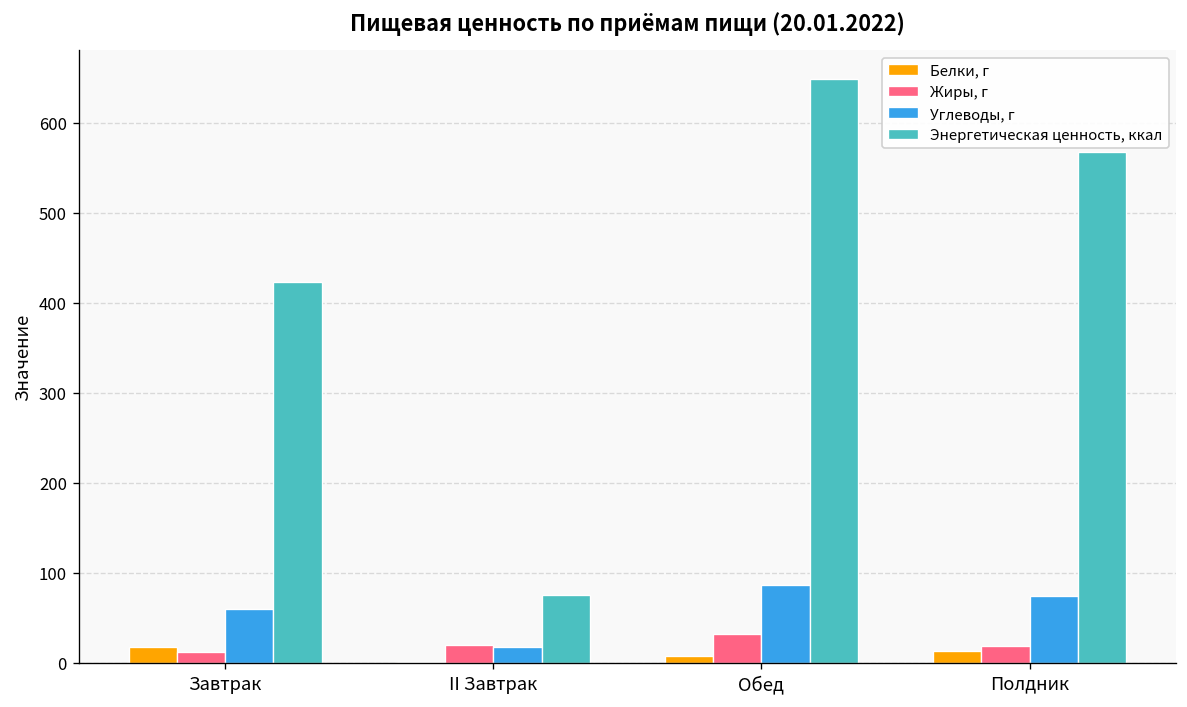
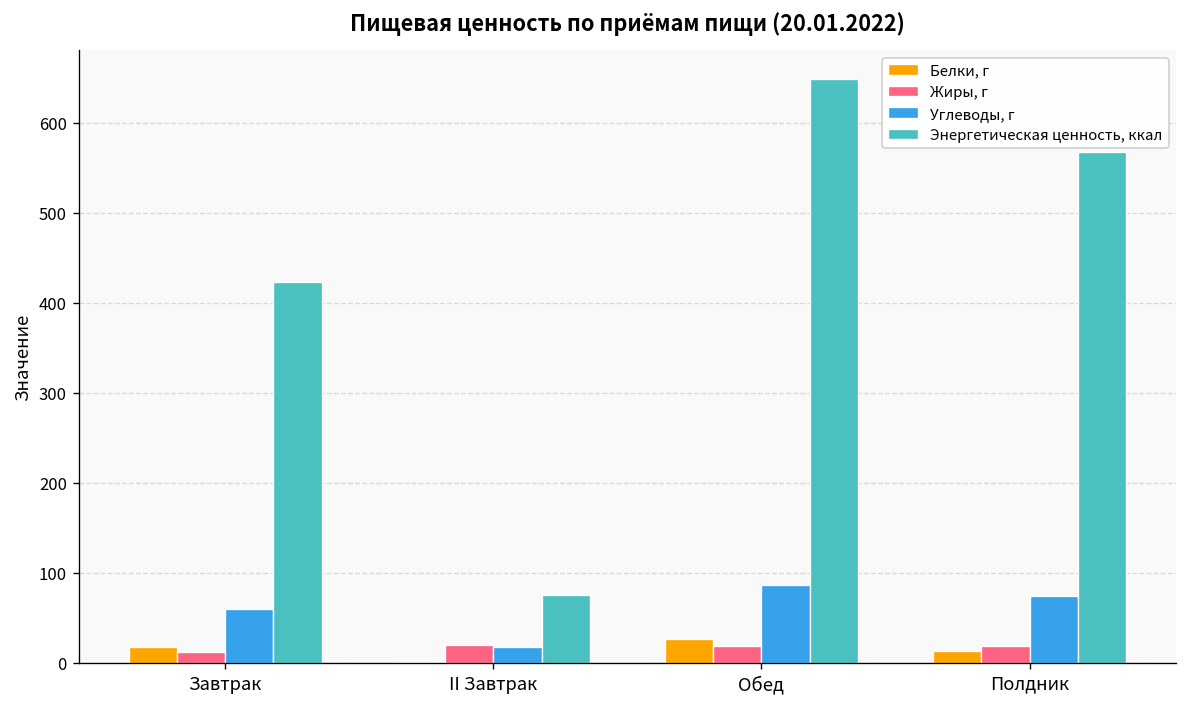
  {
    "Белки, г": {
      "Завтрак": 20,
-     "Обед": 10,
+     "Обед": 30,
      "Полдник": 10
    },
    "Жиры, г": {
      "Завтрак": 10,
      "II Завтрак": 20,
-     "Обед": 30,
+     "Обед": 20,
      "Полдник": 20
    }
  }
